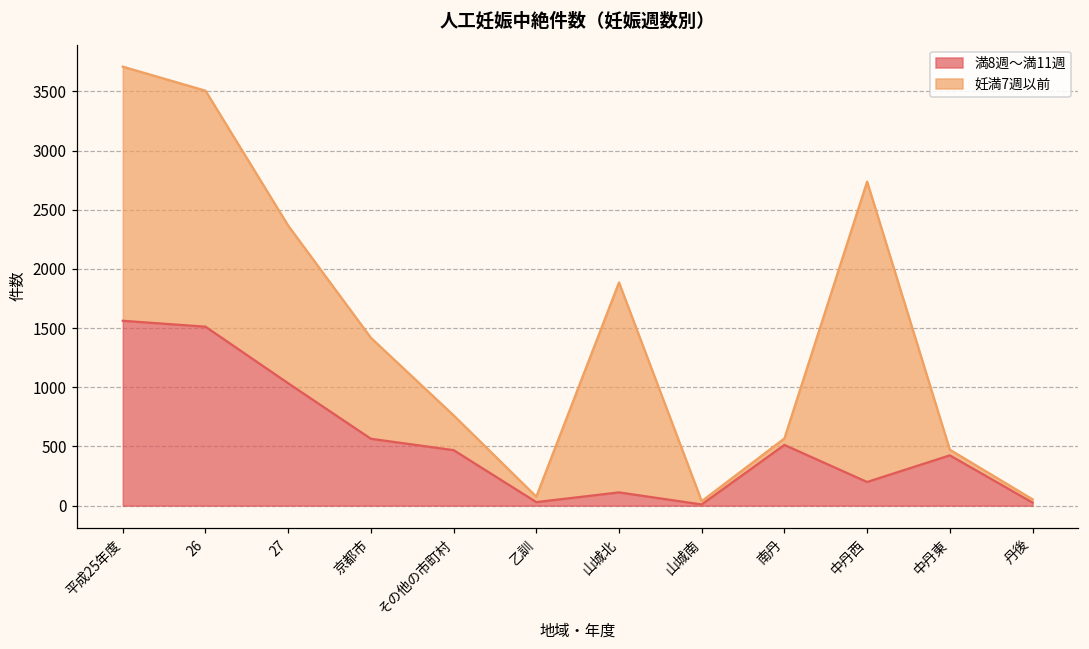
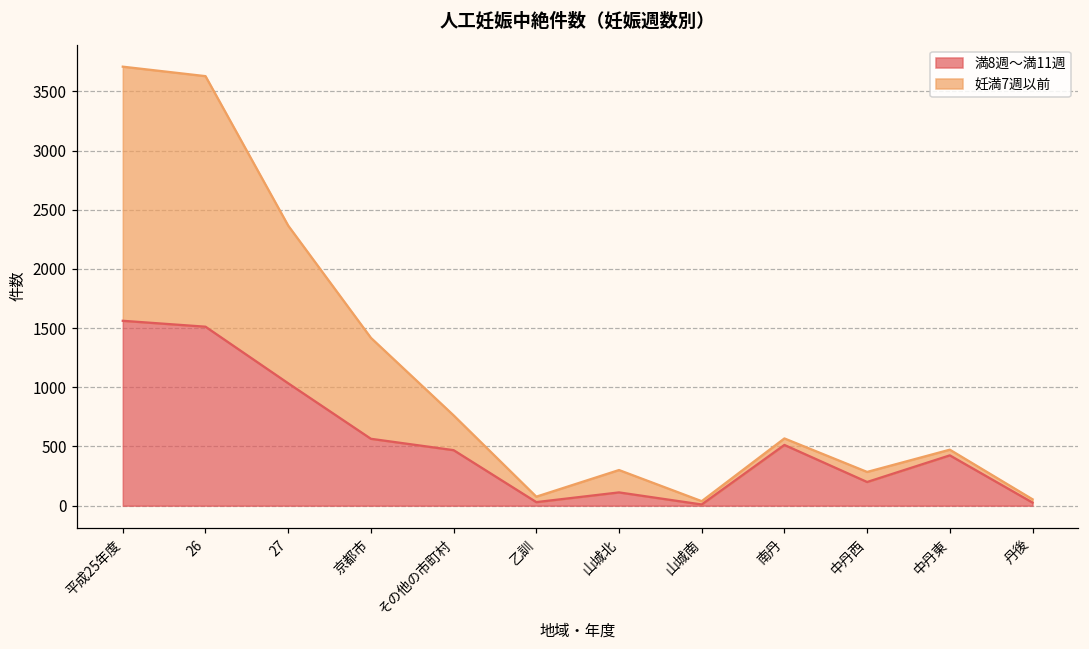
  {
    "満8週～満11週": {
      "平成25年度": 1560,
      "26": 1510,
      "27": 1030,
      "京都市": 570,
      "その他の市町村": 470,
      "乙訓": 30,
      "山城北": 110,
      "山城南": 10,
      "南丹": 510,
      "中丹西": 200,
      "中丹東": 430,
      "丹後": 30
    },
    "妊満7週以前": {
      "平成25年度": 2150,
-     "26": 1990,
+     "26": 2120,
      "27": 1330,
      "京都市": 850,
      "その他の市町村": 290,
      "乙訓": 50,
-     "山城北": 1770,
+     "山城北": 190,
      "山城南": 30,
      "南丹": 60,
-     "中丹西": 2540,
+     "中丹西": 90,
      "中丹東": 50,
      "丹後": 30
    }
  }
